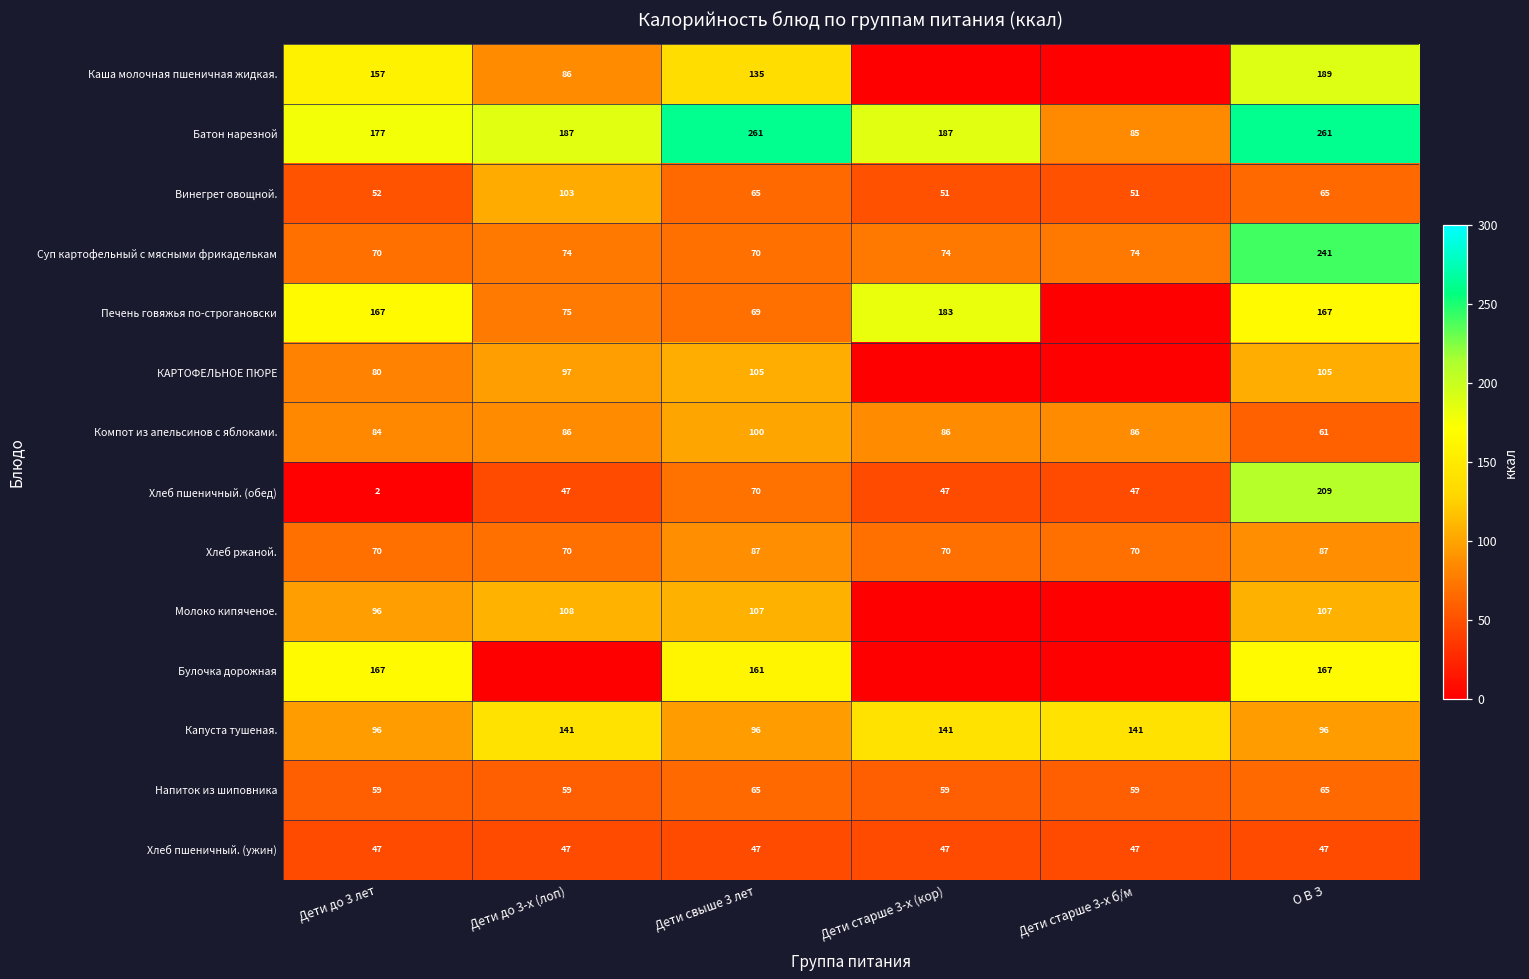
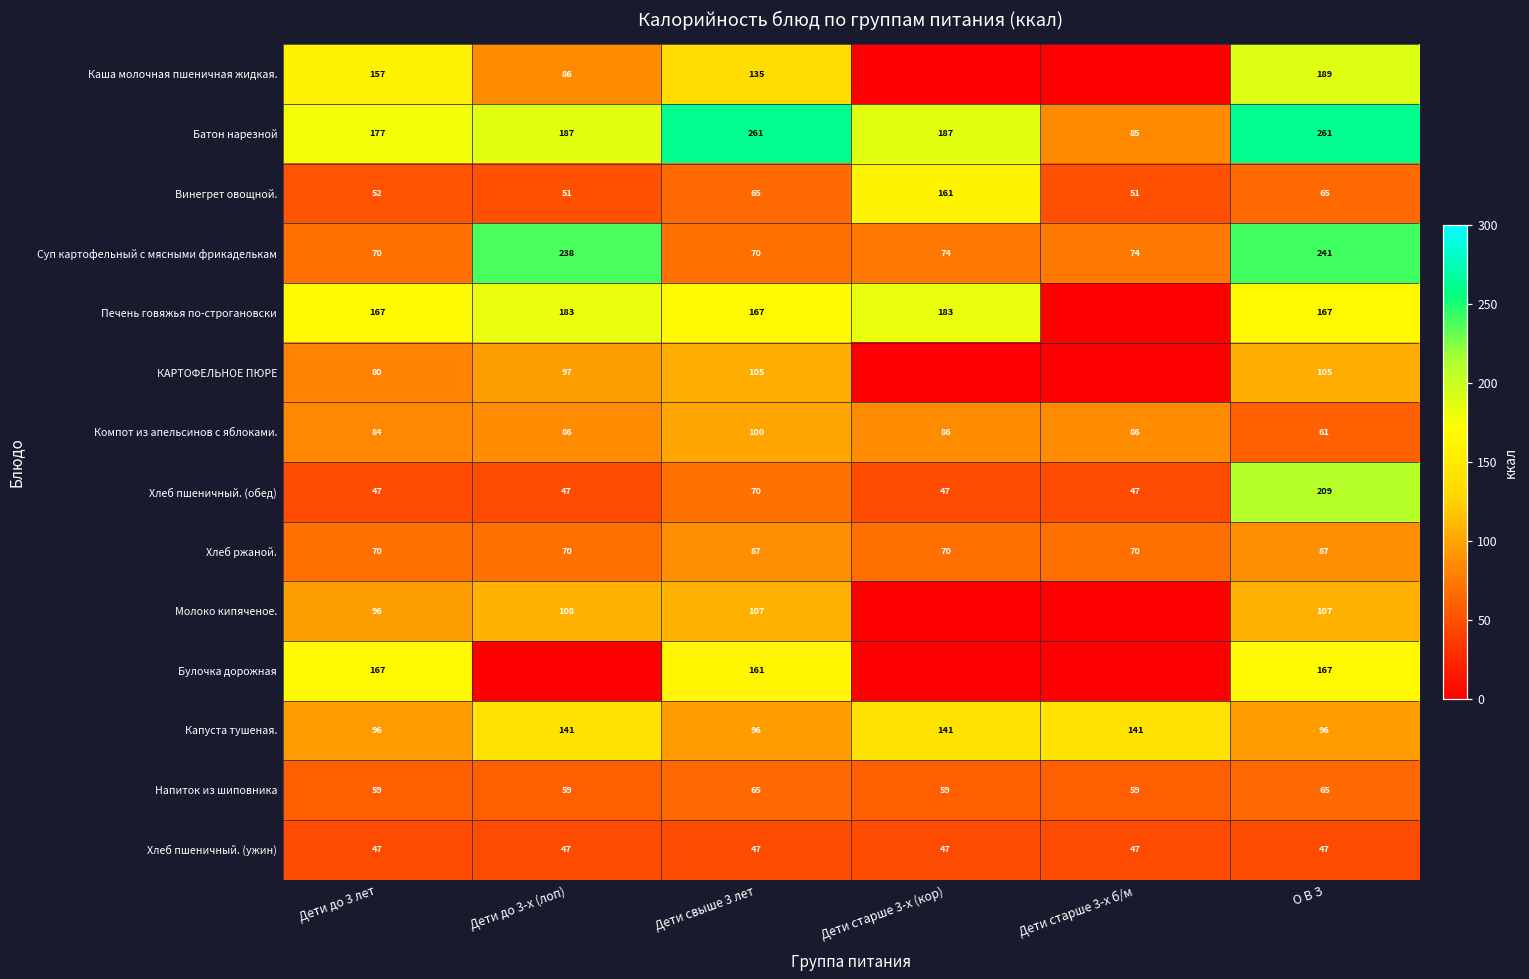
  {
    "Каша молочная пшеничная жидкая.": {
      "Дети до 3 лет": 157,
      "Дети до 3-х (лоп)": 86,
      "Дети свыше 3 лет": 135,
      "О В З": 189
    },
    "Батон нарезной": {
      "Дети до 3 лет": 177,
      "Дети до 3-х (лоп)": 187,
      "Дети свыше 3 лет": 261,
      "Дети старше 3-х (кор)": 187,
      "Дети старше 3-х б/м": 85,
      "О В З": 261
    },
    "Винегрет овощной.": {
      "Дети до 3 лет": 52,
-     "Дети до 3-х (лоп)": 103,
+     "Дети до 3-х (лоп)": 51,
      "Дети свыше 3 лет": 65,
-     "Дети старше 3-х (кор)": 51,
+     "Дети старше 3-х (кор)": 161,
      "Дети старше 3-х б/м": 51,
      "О В З": 65
    },
    "Суп картофельный с мясными фрикаделькам": {
      "Дети до 3 лет": 70,
-     "Дети до 3-х (лоп)": 74,
+     "Дети до 3-х (лоп)": 238,
      "Дети свыше 3 лет": 70,
      "Дети старше 3-х (кор)": 74,
      "Дети старше 3-х б/м": 74,
      "О В З": 241
    },
    "Печень говяжья по-строгановски": {
      "Дети до 3 лет": 167,
-     "Дети до 3-х (лоп)": 75,
-     "Дети свыше 3 лет": 69,
+     "Дети до 3-х (лоп)": 183,
+     "Дети свыше 3 лет": 167,
      "Дети старше 3-х (кор)": 183,
      "О В З": 167
    },
    "КАРТОФЕЛЬНОЕ ПЮРЕ": {
      "Дети до 3 лет": 80,
      "Дети до 3-х (лоп)": 97,
      "Дети свыше 3 лет": 105,
      "О В З": 105
    },
    "Компот из апельсинов с яблоками.": {
      "Дети до 3 лет": 84,
      "Дети до 3-х (лоп)": 86,
      "Дети свыше 3 лет": 100,
      "Дети старше 3-х (кор)": 86,
      "Дети старше 3-х б/м": 86,
      "О В З": 61
    },
    "Хлеб пшеничный. (обед)": {
-     "Дети до 3 лет": 2,
+     "Дети до 3 лет": 47,
      "Дети до 3-х (лоп)": 47,
      "Дети свыше 3 лет": 70,
      "Дети старше 3-х (кор)": 47,
      "Дети старше 3-х б/м": 47,
      "О В З": 209
    },
    "Хлеб ржаной.": {
      "Дети до 3 лет": 70,
      "Дети до 3-х (лоп)": 70,
      "Дети свыше 3 лет": 87,
      "Дети старше 3-х (кор)": 70,
      "Дети старше 3-х б/м": 70,
      "О В З": 87
    },
    "Молоко кипяченое.": {
      "Дети до 3 лет": 96,
      "Дети до 3-х (лоп)": 108,
      "Дети свыше 3 лет": 107,
      "О В З": 107
    },
    "Булочка дорожная": {
      "Дети до 3 лет": 167,
      "Дети свыше 3 лет": 161,
      "О В З": 167
    },
    "Капуста тушеная.": {
      "Дети до 3 лет": 96,
      "Дети до 3-х (лоп)": 141,
      "Дети свыше 3 лет": 96,
      "Дети старше 3-х (кор)": 141,
      "Дети старше 3-х б/м": 141,
      "О В З": 96
    },
    "Напиток из шиповника": {
      "Дети до 3 лет": 59,
      "Дети до 3-х (лоп)": 59,
      "Дети свыше 3 лет": 65,
      "Дети старше 3-х (кор)": 59,
      "Дети старше 3-х б/м": 59,
      "О В З": 65
    },
    "Хлеб пшеничный. (ужин)": {
      "Дети до 3 лет": 47,
      "Дети до 3-х (лоп)": 47,
      "Дети свыше 3 лет": 47,
      "Дети старше 3-х (кор)": 47,
      "Дети старше 3-х б/м": 47,
      "О В З": 47
    }
  }
